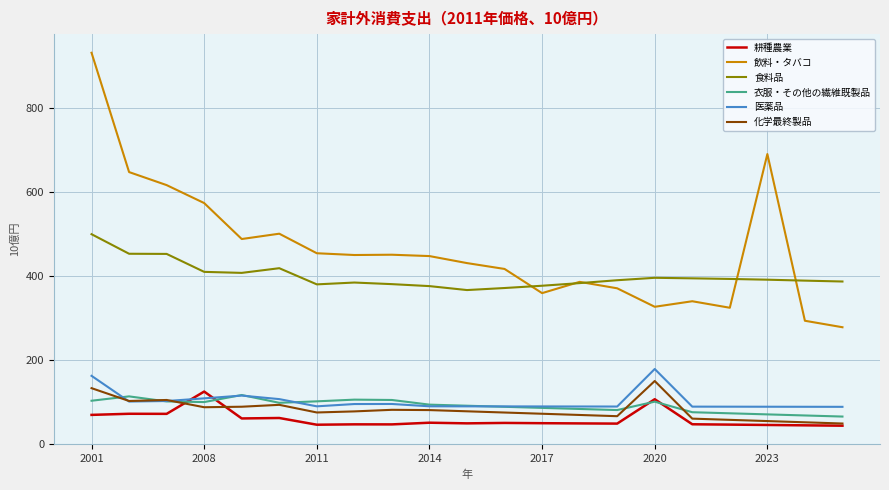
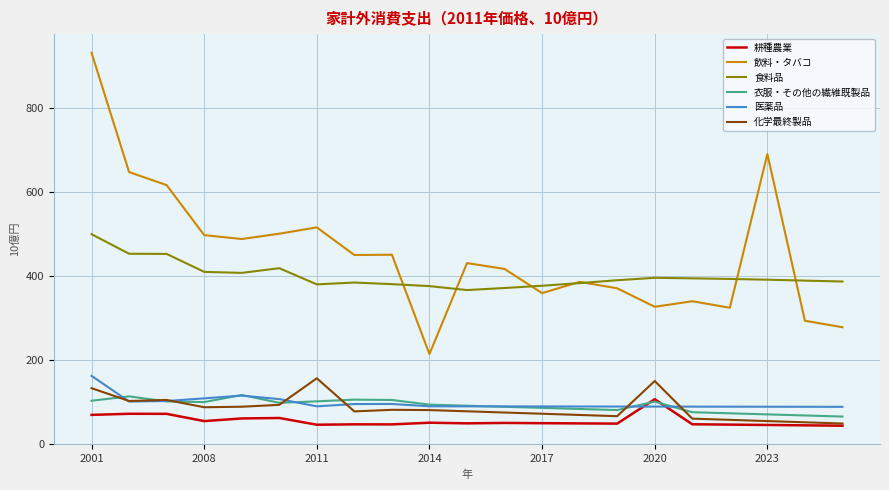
  {
    "耕種農業": {
      "2001": 70,
-     "2008": 130,
+     "2008": 60,
      "2011": 50,
      "2014": 50,
      "2017": 50,
      "2023": 50
    },
    "飲料・タバコ": {
      "2001": 930,
-     "2008": 570,
-     "2011": 460,
-     "2014": 450,
+     "2008": 500,
+     "2011": 520,
+     "2014": 210,
      "2017": 360,
      "2020": 330,
      "2023": 690
    },
    "食料品": {
      "2001": 500,
      "2008": 410,
      "2011": 380,
      "2014": 380,
      "2017": 380,
      "2020": 400,
      "2023": 390
    },
    "衣服・その他の繊維既製品": {
      "2001": 100,
      "2008": 100,
      "2011": 100,
      "2023": 70
    },
    "医薬品": {
      "2001": 160,
      "2008": 110,
      "2011": 90,
-     "2020": 180,
+     "2020": 90,
      "2023": 90
    },
    "化学最終製品": {
      "2001": 130,
      "2008": 90,
-     "2011": 80,
+     "2011": 160,
      "2014": 80,
      "2017": 70,
      "2020": 150,
      "2023": 60
    }
  }
